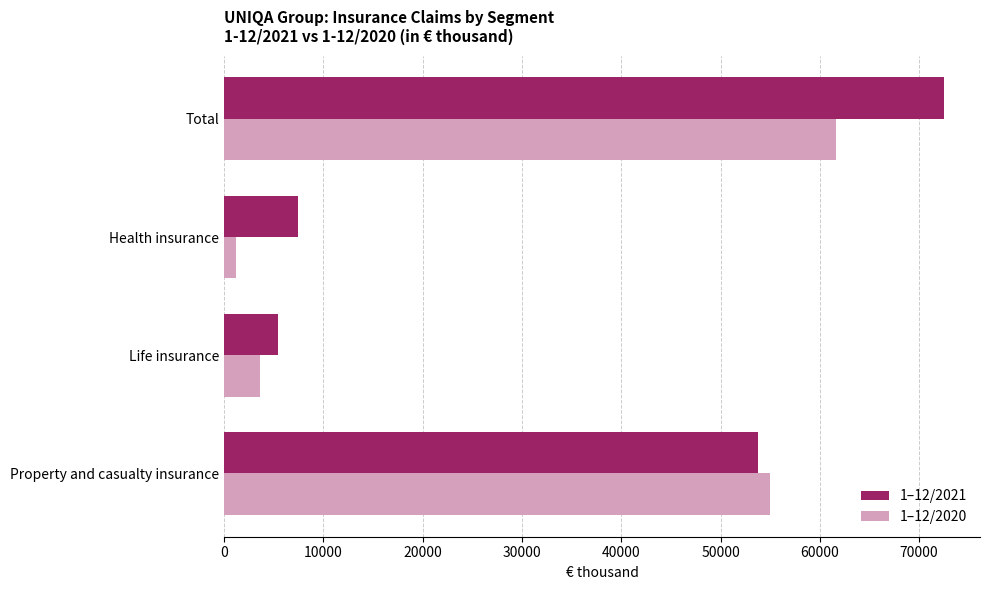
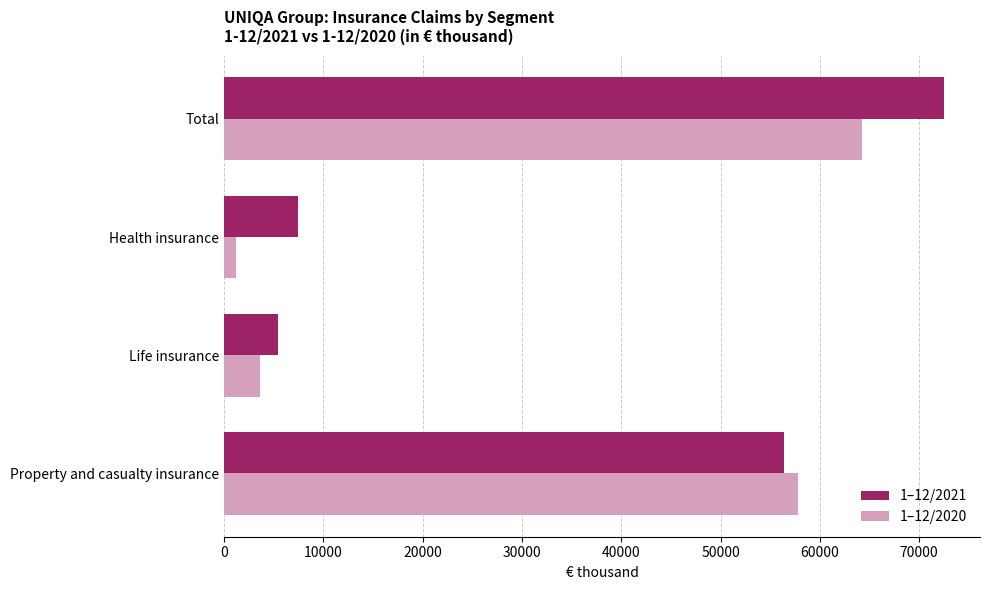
  {
    "1–12/2021": {
      "Total": 73000,
      "Health insurance": 7000,
      "Life insurance": 5000,
-     "Property and casualty insurance": 54000
+     "Property and casualty insurance": 56000
    },
    "1–12/2020": {
-     "Total": 62000,
+     "Total": 64000,
      "Health insurance": 1000,
      "Life insurance": 4000,
-     "Property and casualty insurance": 55000
+     "Property and casualty insurance": 58000
    }
  }
